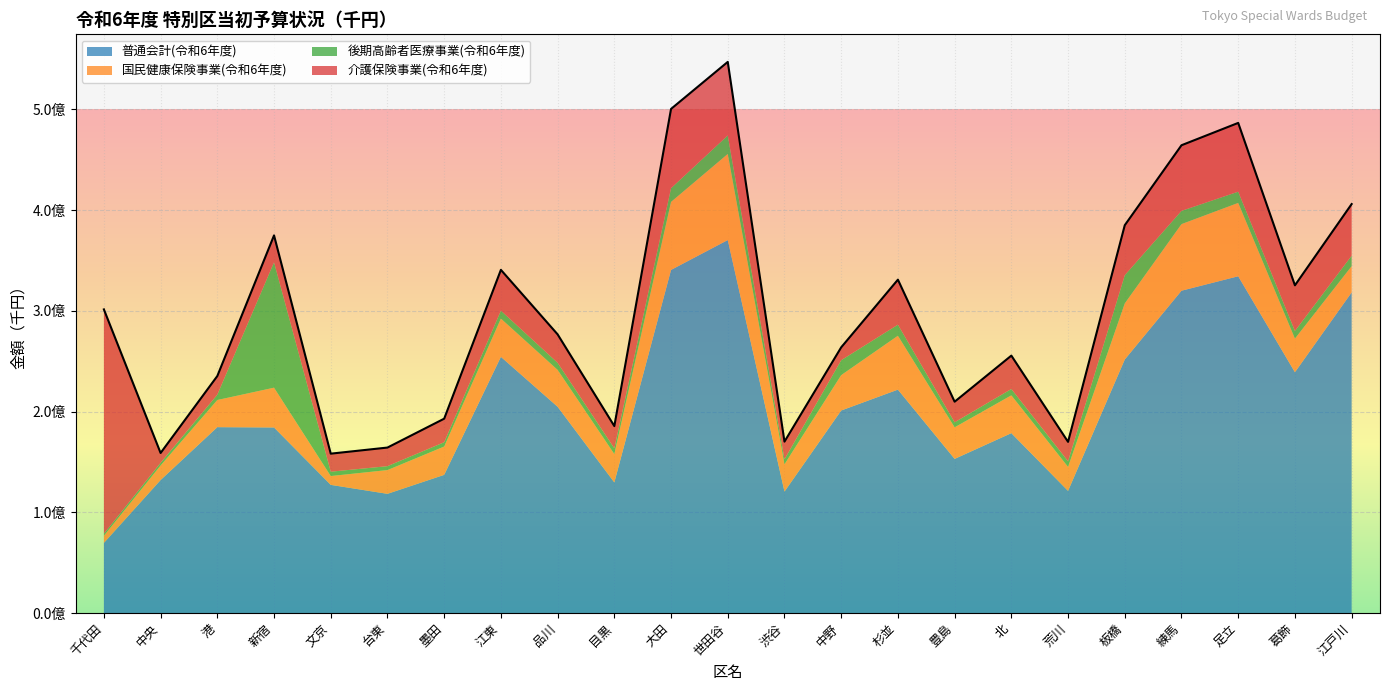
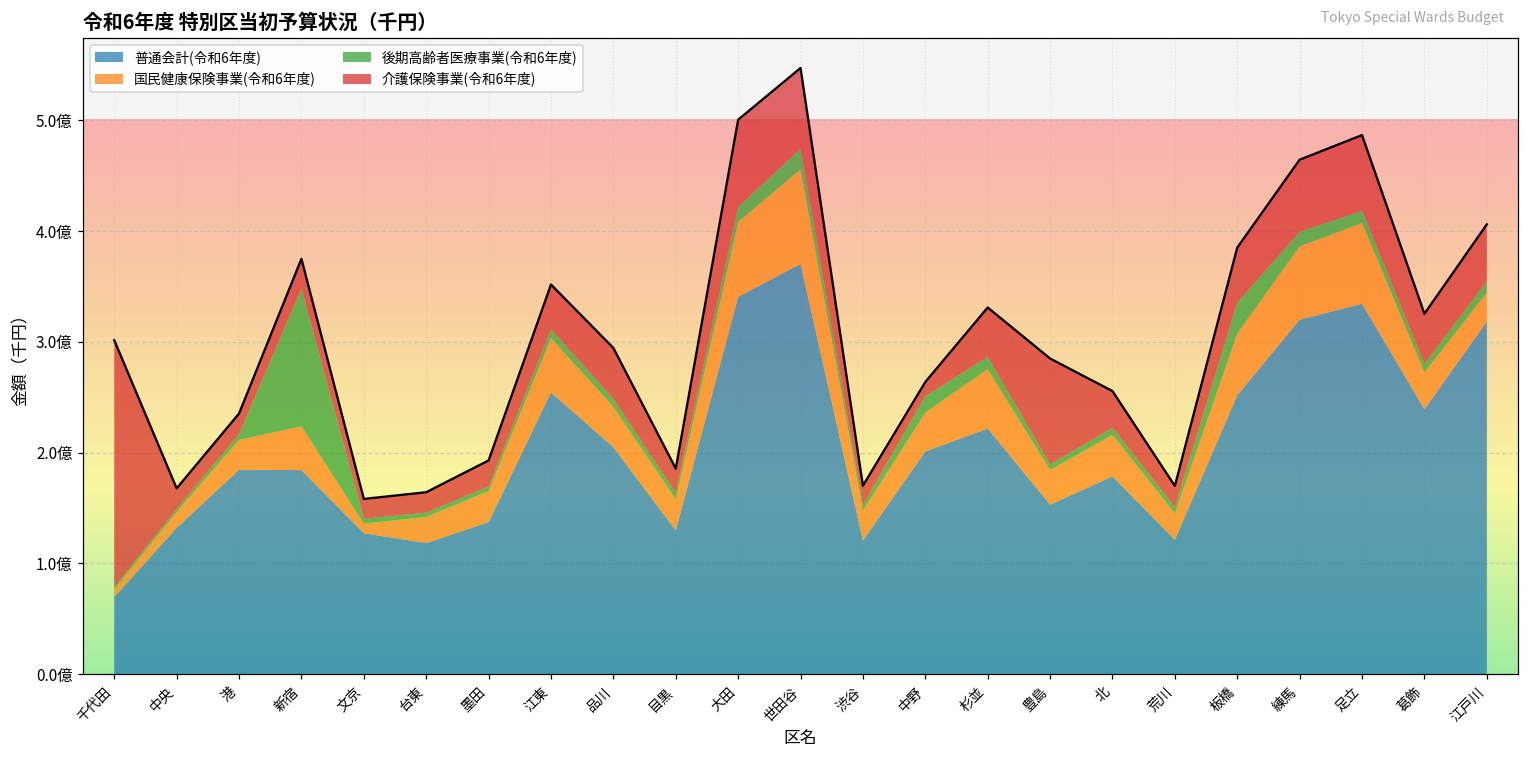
  {
    "普通会計(令和6年度)": {
      "千代田": "0.70億",
      "中央": "1.32億",
      "港": "1.84億",
      "新宿": "1.84億",
      "文京": "1.27億",
      "台東": "1.18億",
      "墨田": "1.37億",
      "江東": "2.54億",
      "品川": "2.05億",
      "目黒": "1.30億",
      "大田": "3.41億",
      "世田谷": "3.70億",
      "渋谷": "1.21億",
      "中野": "2.01億",
      "杉並": "2.22億",
      "豊島": "1.53億",
      "北": "1.79億",
      "荒川": "1.21億",
      "板橋": "2.52億",
      "練馬": "3.20億",
      "足立": "3.34億",
      "葛飾": "2.39億",
      "江戸川": "3.18億"
    },
    "国民健康保険事業(令和6年度)": {
      "中央": "0.14億",
      "港": "0.27億",
      "新宿": "0.39億",
      "文京": "0.09億",
      "台東": "0.24億",
      "墨田": "0.28億",
-     "江東": "0.38億",
+     "江東": "0.49億",
      "品川": "0.37億",
      "目黒": "0.28億",
      "大田": "0.68億",
      "世田谷": "0.85億",
      "渋谷": "0.27億",
      "中野": "0.35億",
      "杉並": "0.53億",
      "豊島": "0.31億",
      "北": "0.38億",
      "荒川": "0.24億",
      "板橋": "0.56億",
      "練馬": "0.66億",
      "足立": "0.73億",
      "葛飾": "0.33億",
      "江戸川": "0.26億"
    },
    "後期高齢者医療事業(令和6年度)": {
      "中央": "0.03億",
      "港": "0.05億",
      "新宿": "1.24億",
      "文京": "0.04億",
      "台東": "0.04億",
      "墨田": "0.04億",
      "江東": "0.08億",
      "品川": "0.07億",
      "目黒": "0.06億",
      "大田": "0.14億",
      "世田谷": "0.18億",
      "渋谷": "0.05億",
      "中野": "0.15億",
      "杉並": "0.11億",
      "豊島": "0.05億",
      "北": "0.06億",
      "荒川": "0.06億",
      "板橋": "0.28億",
      "練馬": "0.13億",
      "足立": "0.11億",
      "葛飾": "0.08億",
      "江戸川": "0.10億"
    },
    "介護保険事業(令和6年度)": {
      "千代田": "2.23億",
-     "中央": "0.10億",
+     "中央": "0.19億",
      "港": "0.19億",
      "新宿": "0.27億",
      "文京": "0.18億",
      "台東": "0.18億",
      "墨田": "0.23億",
      "江東": "0.41億",
-     "品川": "0.28億",
+     "品川": "0.46億",
      "目黒": "0.22億",
      "大田": "0.79億",
      "世田谷": "0.73億",
      "渋谷": "0.18億",
      "中野": "0.13億",
      "杉並": "0.45億",
-     "豊島": "0.20億",
+     "豊島": "0.96億",
      "北": "0.33億",
      "荒川": "0.19億",
      "板橋": "0.50億",
      "練馬": "0.65億",
      "足立": "0.68億",
      "葛飾": "0.45億",
      "江戸川": "0.51億"
    }
  }
